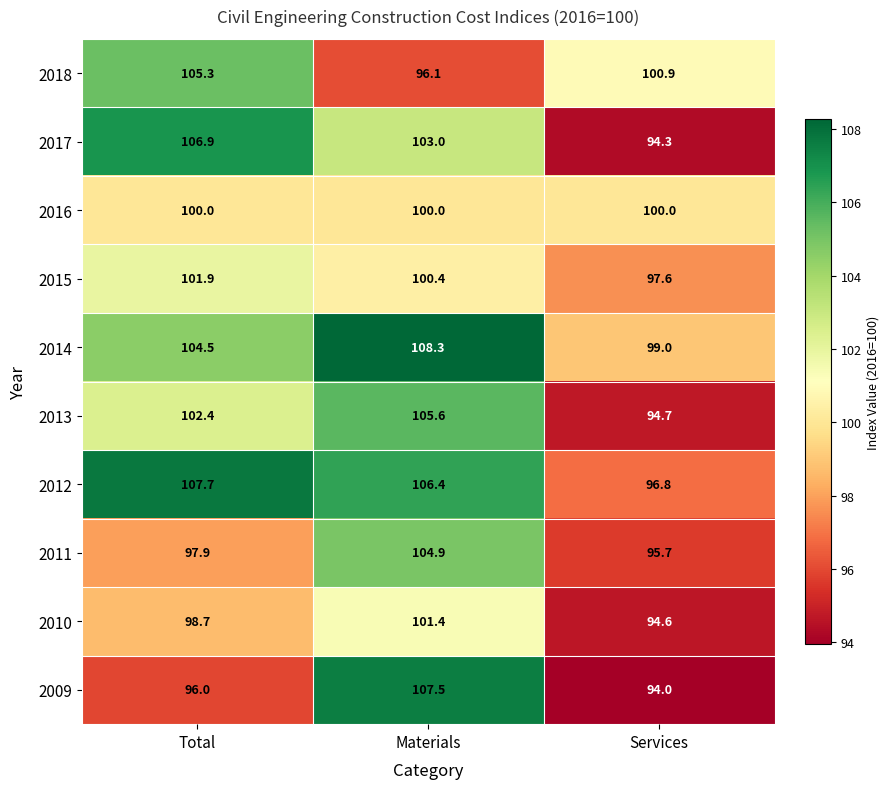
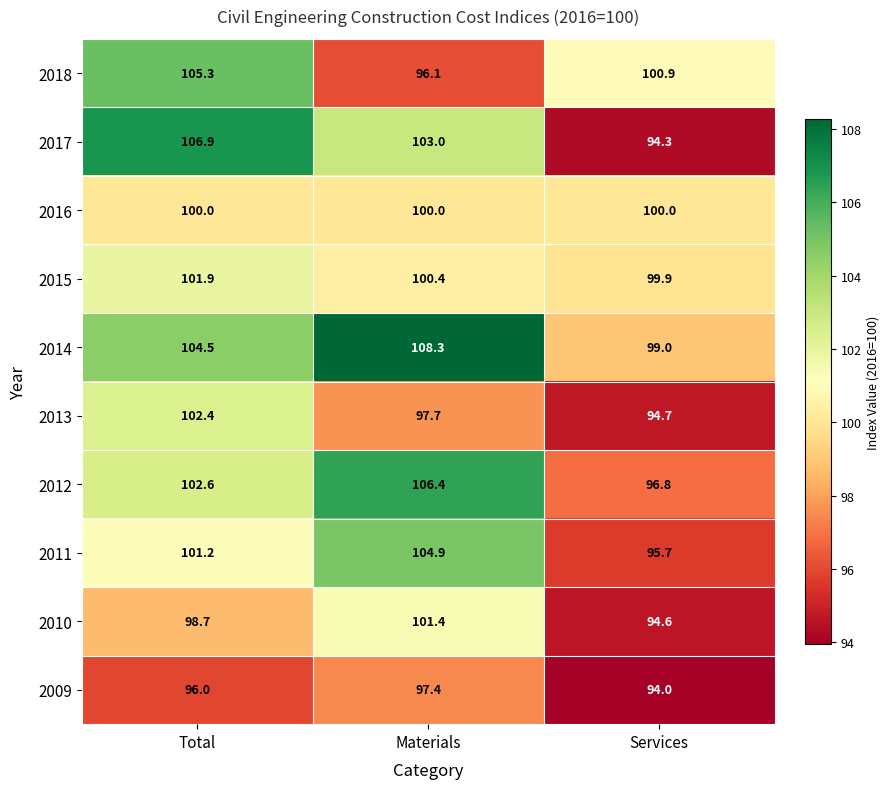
  {
    "2018": {
      "Total": 105.3,
      "Materials": 96.1,
      "Services": 100.9
    },
    "2017": {
      "Total": 106.9,
      "Materials": 103.0,
      "Services": 94.3
    },
    "2016": {
      "Total": 100.0,
      "Materials": 100.0,
      "Services": 100.0
    },
    "2015": {
      "Total": 101.9,
      "Materials": 100.4,
-     "Services": 97.6
+     "Services": 99.9
    },
    "2014": {
      "Total": 104.5,
      "Materials": 108.3,
      "Services": 99.0
    },
    "2013": {
      "Total": 102.4,
-     "Materials": 105.6,
+     "Materials": 97.7,
      "Services": 94.7
    },
    "2012": {
-     "Total": 107.7,
+     "Total": 102.6,
      "Materials": 106.4,
      "Services": 96.8
    },
    "2011": {
-     "Total": 97.9,
+     "Total": 101.2,
      "Materials": 104.9,
      "Services": 95.7
    },
    "2010": {
      "Total": 98.7,
      "Materials": 101.4,
      "Services": 94.6
    },
    "2009": {
      "Total": 96.0,
-     "Materials": 107.5,
+     "Materials": 97.4,
      "Services": 94.0
    }
  }
